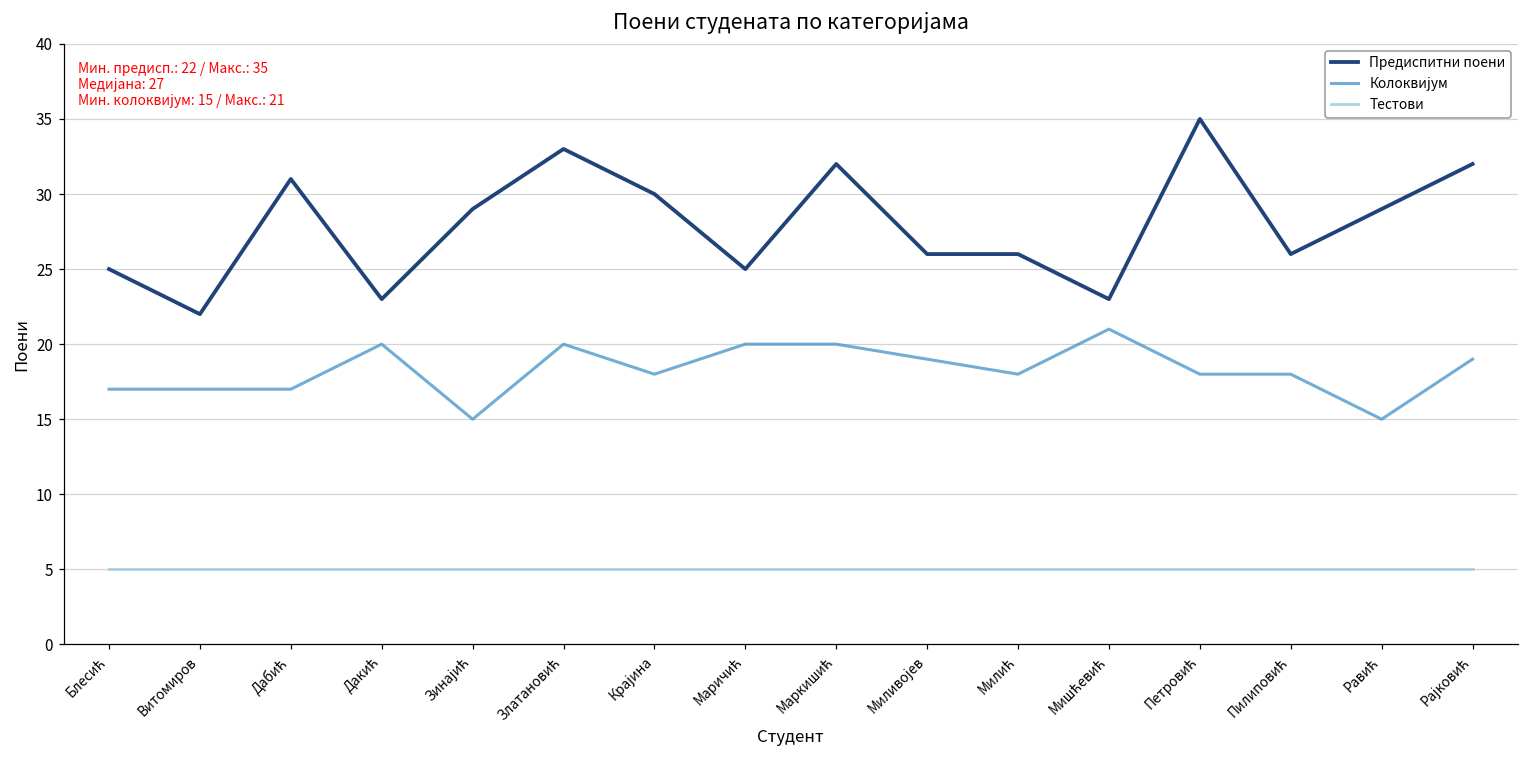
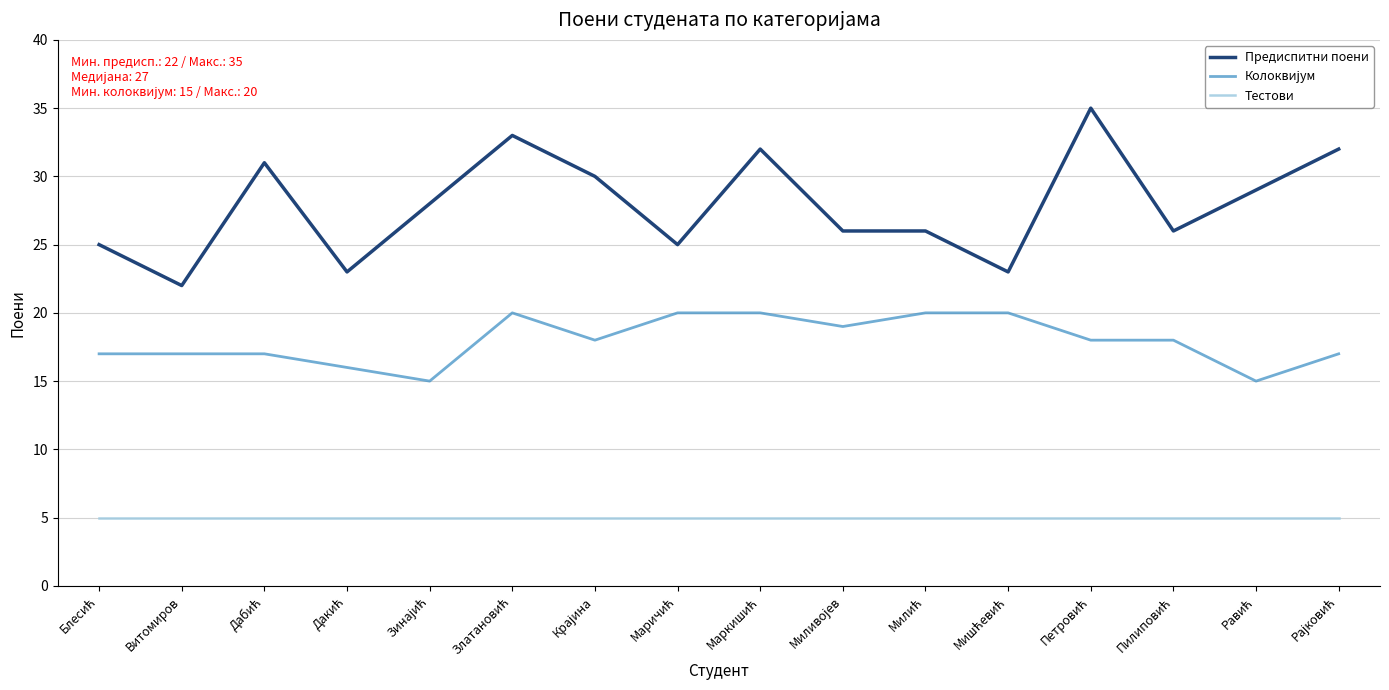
  {
    "Предиспитни поени": {
      "Блесић": 25,
      "Витомиров": 22,
      "Дабић": 31,
      "Дакић": 23,
-     "Зинајић": 29,
+     "Зинајић": 28,
      "Златановић": 33,
      "Крајина": 30,
      "Маричић": 25,
      "Маркишић": 32,
      "Миливојев": 26,
      "Милић": 26,
      "Мишћевић": 23,
      "Петровић": 35,
      "Пилиповић": 26,
      "Равић": 29,
      "Рајковић": 32
    },
    "Колоквијум": {
-     "Дакић": 20,
-     "Милић": 18,
-     "Мишћевић": 21,
-     "Рајковић": 19
+     "Дакић": 16,
+     "Милић": 20,
+     "Мишћевић": 20,
+     "Рајковић": 17
    },
    "Тестови": {
      "Блесић": 5,
      "Витомиров": 5,
      "Дабић": 5,
      "Дакић": 5,
      "Зинајић": 5,
      "Златановић": 5,
      "Крајина": 5,
      "Маричић": 5,
      "Маркишић": 5,
      "Миливојев": 5,
      "Милић": 5,
      "Мишћевић": 5,
      "Петровић": 5,
      "Пилиповић": 5,
      "Равић": 5,
      "Рајковић": 5
    }
  }
